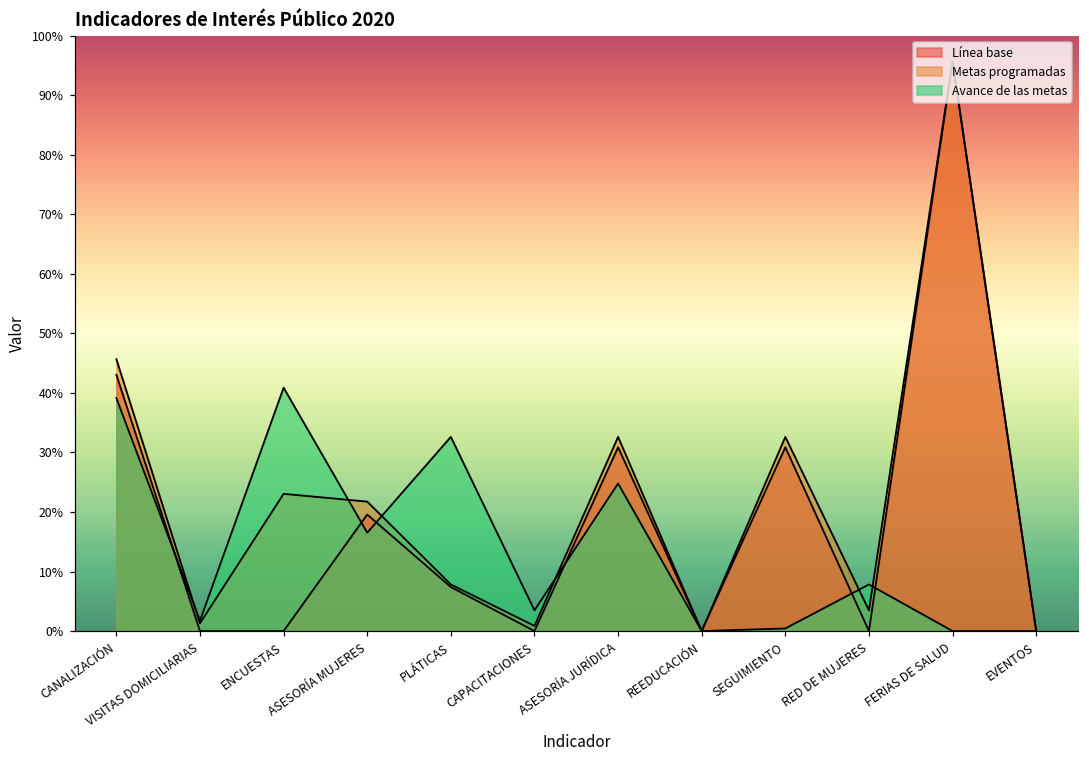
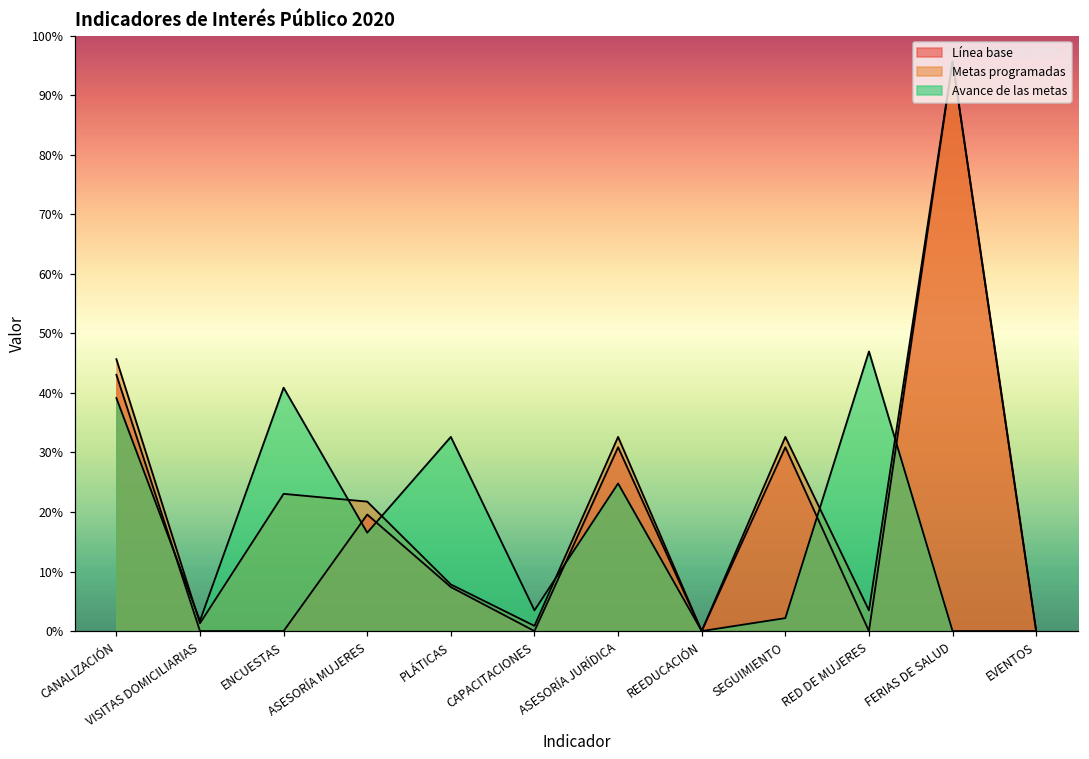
  {
    "Avance de las metas": {
      "CANALIZACIÓN": "39%",
      "ENCUESTAS": "41%",
      "ASESORÍA MUJERES": "17%",
      "PLÁTICAS": "33%",
      "CAPACITACIONES": "3%",
      "ASESORÍA JURÍDICA": "25%",
-     "SEGUIMIENTO": "0%",
-     "RED DE MUJERES": "8%",
+     "SEGUIMIENTO": "2%",
+     "RED DE MUJERES": "47%",
      "FERIAS DE SALUD": "0%"
    }
  }
